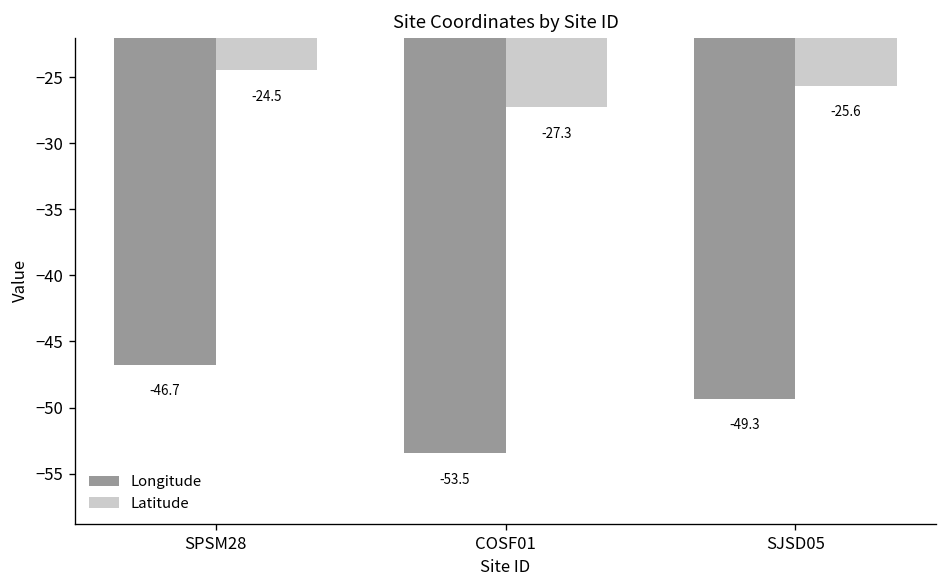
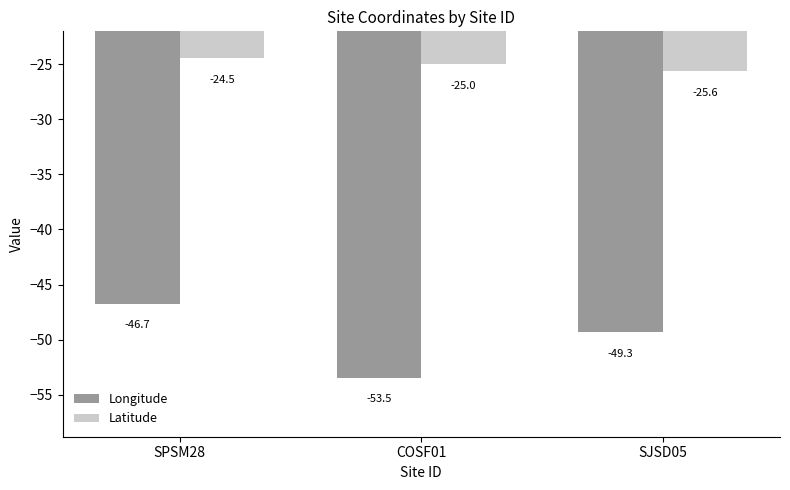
  {
    "Longitude": {
      "SPSM28": -46.7,
      "COSF01": -53.5,
      "SJSD05": -49.3
    },
    "Latitude": {
      "SPSM28": -24.5,
-     "COSF01": -27.3,
+     "COSF01": -25.0,
      "SJSD05": -25.6
    }
  }
